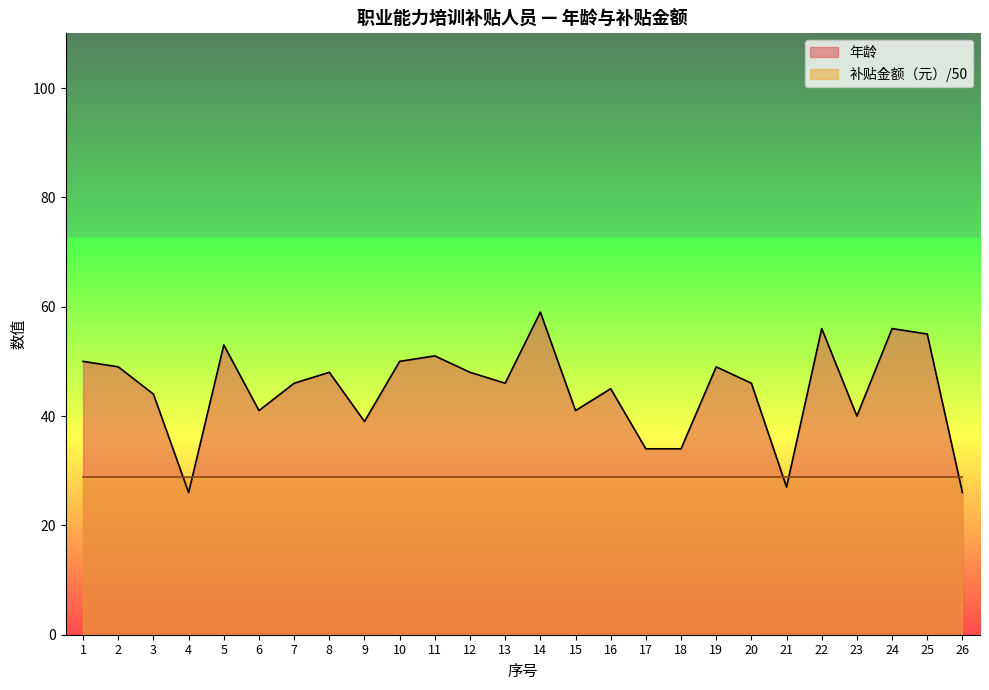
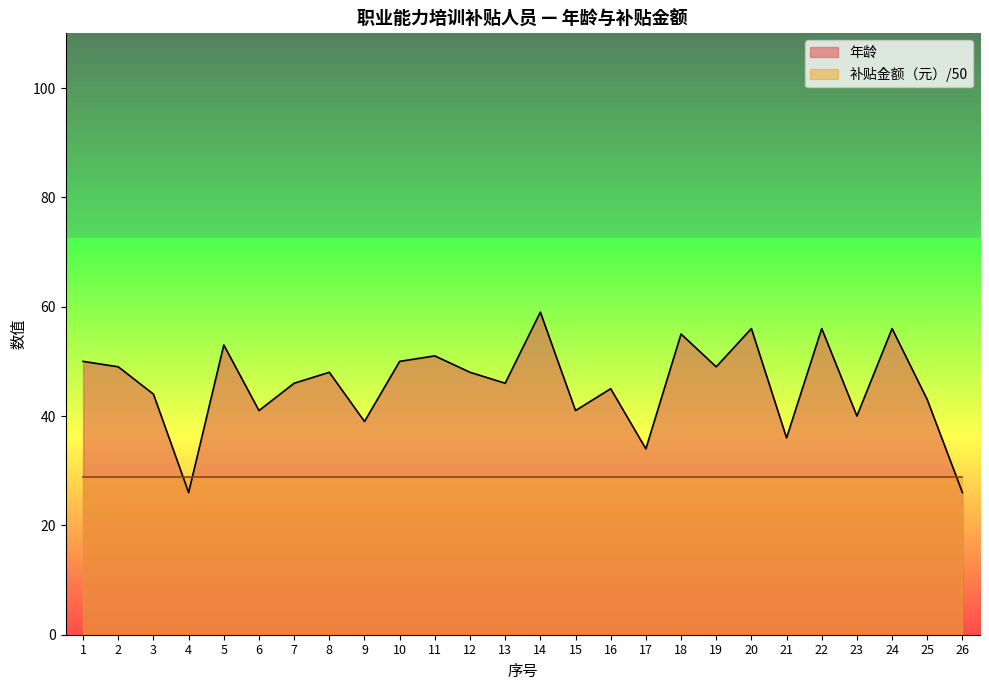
  {
    "年龄": {
      "1": 50,
      "2": 49,
      "3": 44,
      "4": 26,
      "5": 53,
      "6": 41,
      "7": 46,
      "8": 48,
      "9": 39,
      "10": 50,
      "11": 51,
      "12": 48,
      "13": 46,
      "14": 59,
      "15": 41,
      "16": 45,
      "17": 34,
-     "18": 34,
+     "18": 55,
      "19": 49,
-     "20": 46,
-     "21": 27,
+     "20": 56,
+     "21": 36,
      "22": 56,
      "23": 40,
      "24": 56,
-     "25": 55,
+     "25": 43,
      "26": 26
    },
    "补贴金额（元）/50": {
      "1": 29,
      "2": 29,
      "3": 29,
      "4": 29,
      "5": 29,
      "6": 29,
      "7": 29,
      "8": 29,
      "9": 29,
      "10": 29,
      "11": 29,
      "12": 29,
      "13": 29,
      "14": 29,
      "15": 29,
      "16": 29,
      "17": 29,
      "18": 29,
      "19": 29,
      "20": 29,
      "21": 29,
      "22": 29,
      "23": 29,
      "24": 29,
      "25": 29,
      "26": 29
    }
  }
